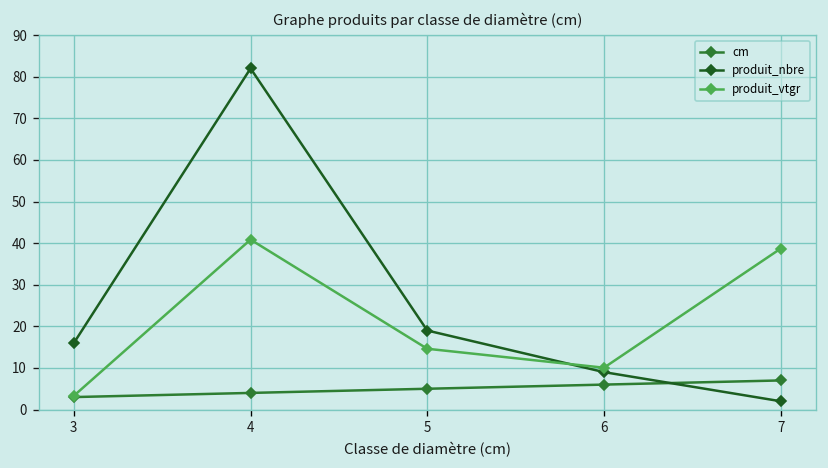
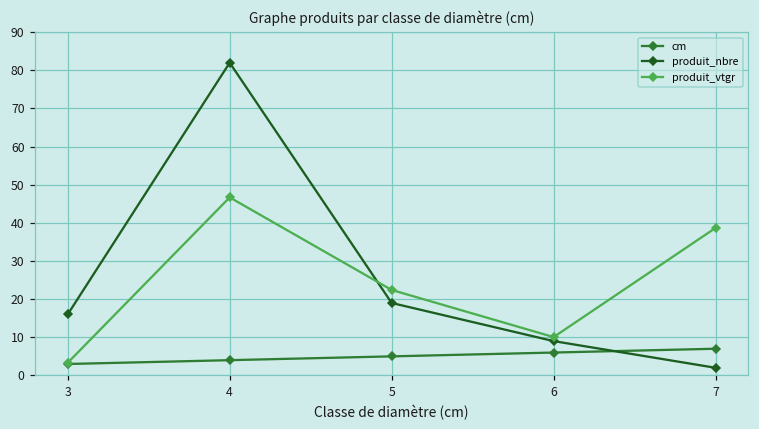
  {
    "produit_vtgr": {
-     "4": 41,
-     "5": 15,
+     "4": 47,
+     "5": 22,
      "6": 10,
      "7": 39
    }
  }
